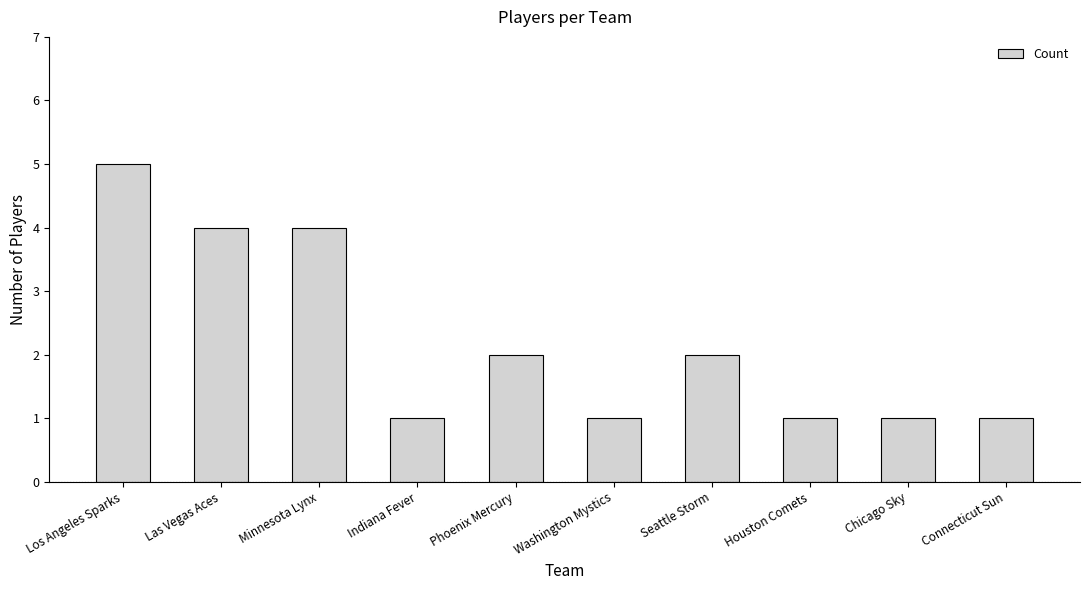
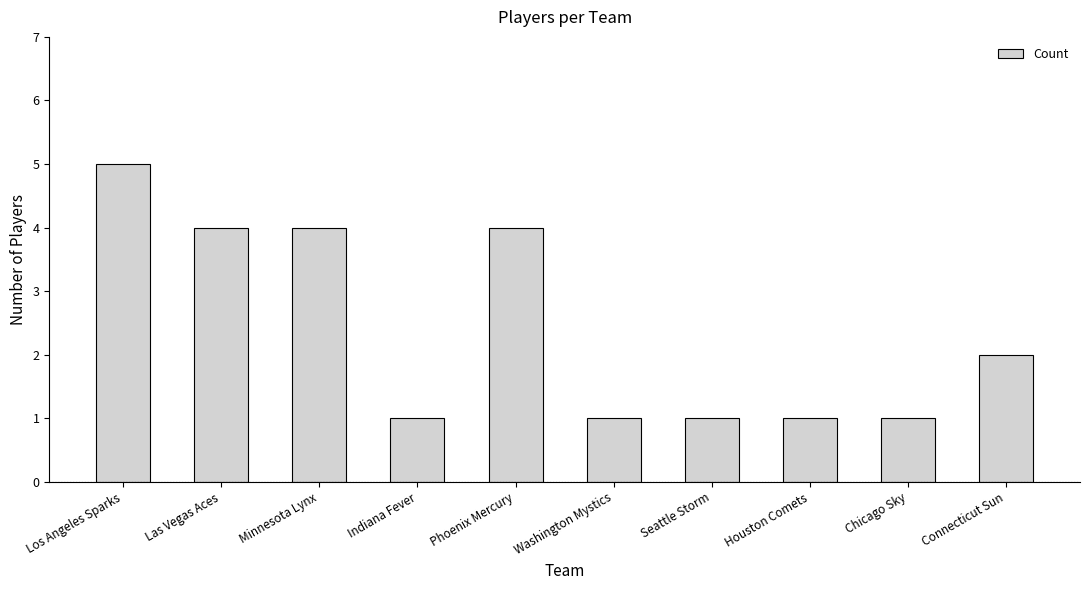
  {
    "Los Angeles Sparks": 5,
    "Las Vegas Aces": 4,
    "Minnesota Lynx": 4,
    "Indiana Fever": 1,
-   "Phoenix Mercury": 2,
+   "Phoenix Mercury": 4,
    "Washington Mystics": 1,
-   "Seattle Storm": 2,
+   "Seattle Storm": 1,
    "Houston Comets": 1,
    "Chicago Sky": 1,
-   "Connecticut Sun": 1
+   "Connecticut Sun": 2
  }
